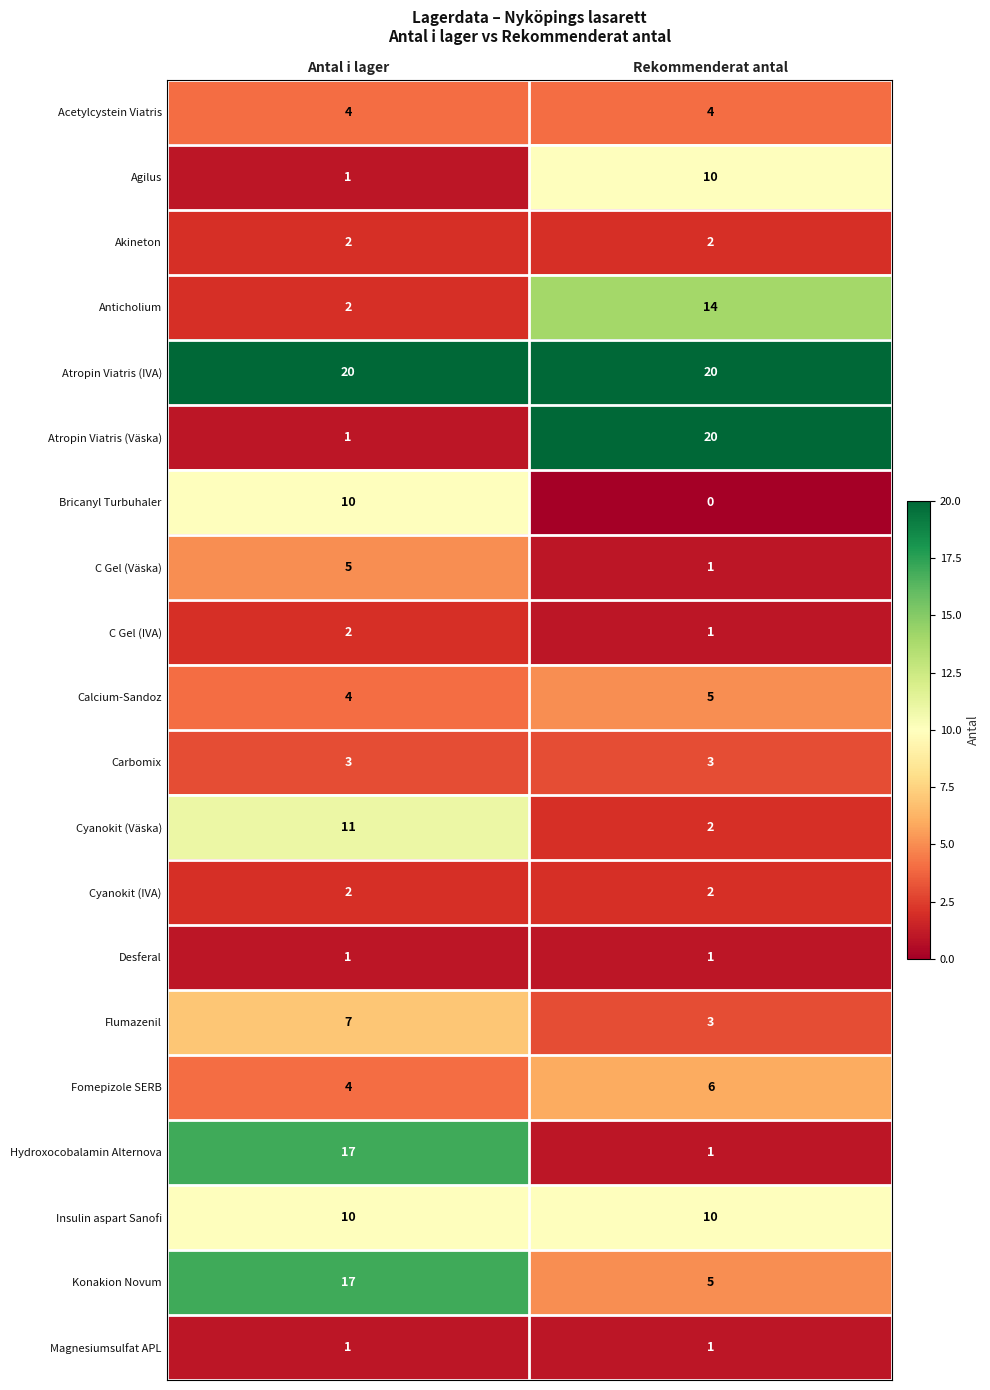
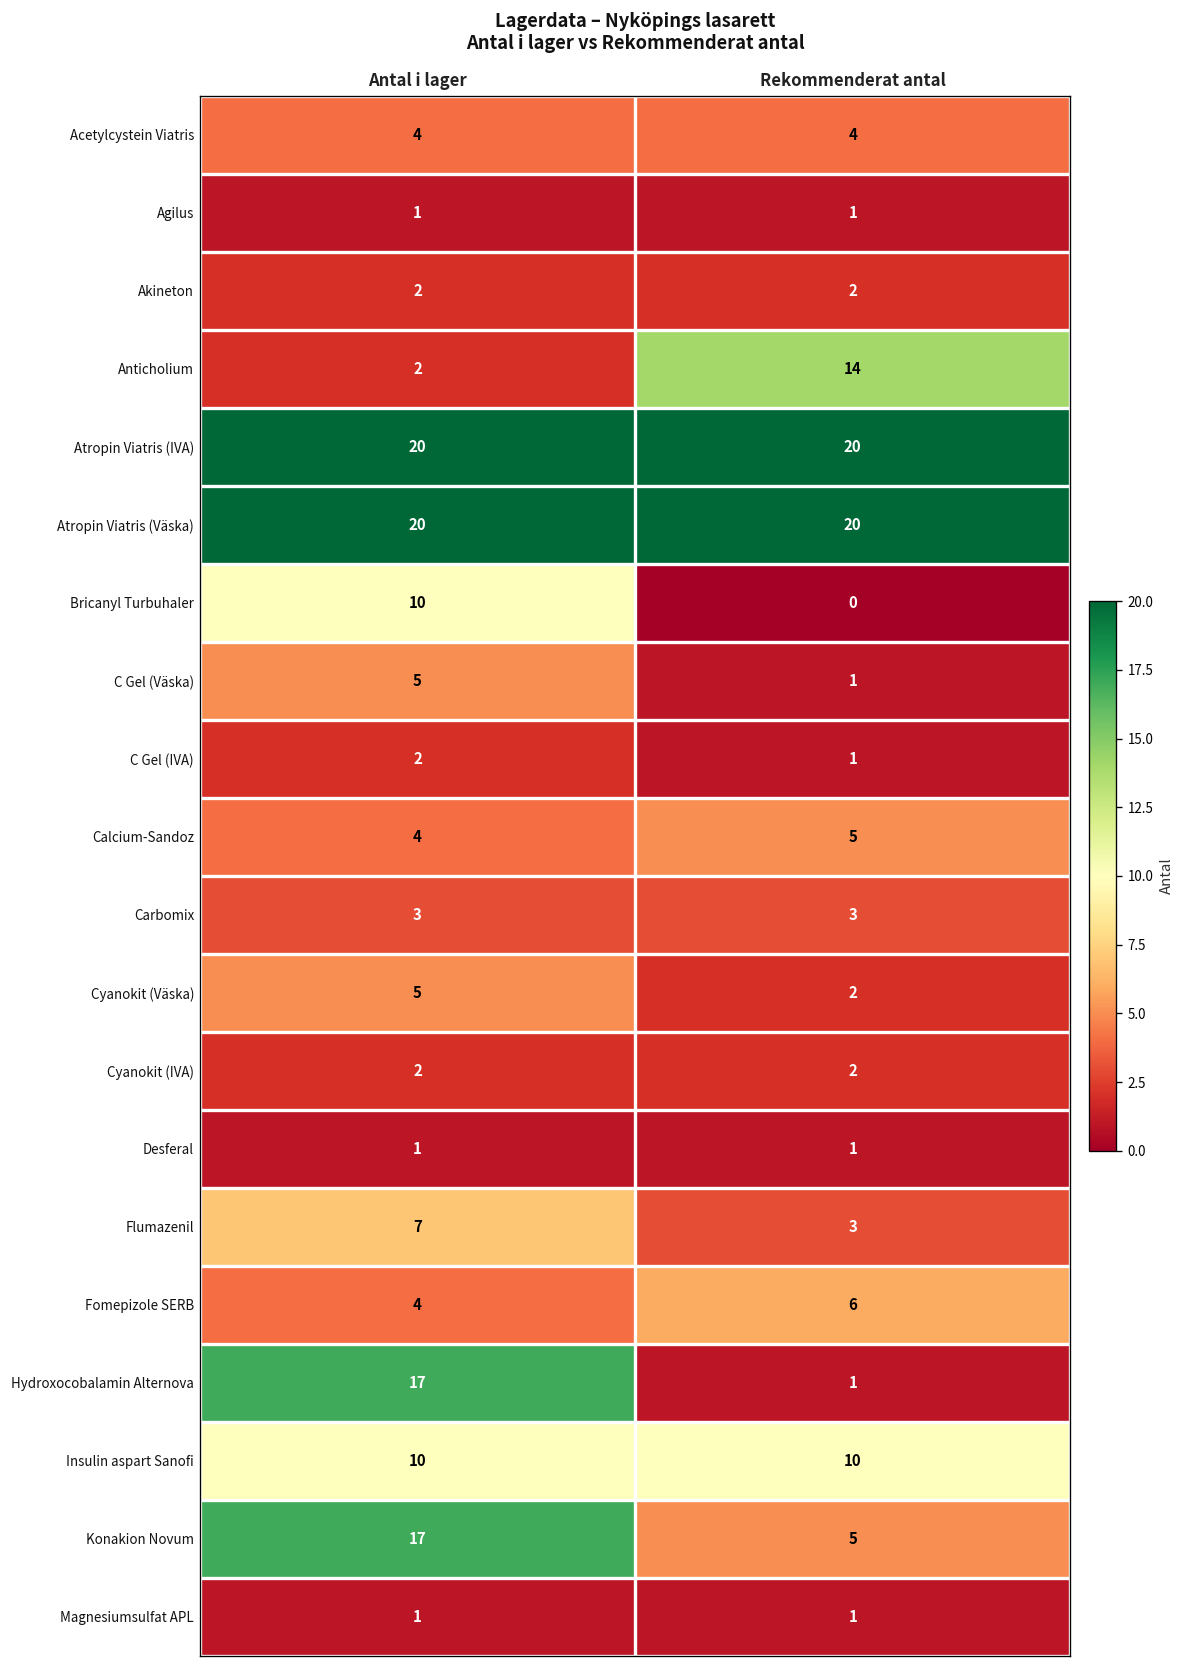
  {
    "Acetylcystein Viatris": {
      "Antal i lager": 4,
      "Rekommenderat antal": 4
    },
    "Agilus": {
      "Antal i lager": 1,
-     "Rekommenderat antal": 10
+     "Rekommenderat antal": 1
    },
    "Akineton": {
      "Antal i lager": 2,
      "Rekommenderat antal": 2
    },
    "Anticholium": {
      "Antal i lager": 2,
      "Rekommenderat antal": 14
    },
    "Atropin Viatris (IVA)": {
      "Antal i lager": 20,
      "Rekommenderat antal": 20
    },
    "Atropin Viatris (Väska)": {
-     "Antal i lager": 1,
+     "Antal i lager": 20,
      "Rekommenderat antal": 20
    },
    "Bricanyl Turbuhaler": {
      "Antal i lager": 10,
      "Rekommenderat antal": 0
    },
    "C Gel (Väska)": {
      "Antal i lager": 5,
      "Rekommenderat antal": 1
    },
    "C Gel (IVA)": {
      "Antal i lager": 2,
      "Rekommenderat antal": 1
    },
    "Calcium-Sandoz": {
      "Antal i lager": 4,
      "Rekommenderat antal": 5
    },
    "Carbomix": {
      "Antal i lager": 3,
      "Rekommenderat antal": 3
    },
    "Cyanokit (Väska)": {
-     "Antal i lager": 11,
+     "Antal i lager": 5,
      "Rekommenderat antal": 2
    },
    "Cyanokit (IVA)": {
      "Antal i lager": 2,
      "Rekommenderat antal": 2
    },
    "Desferal": {
      "Antal i lager": 1,
      "Rekommenderat antal": 1
    },
    "Flumazenil": {
      "Antal i lager": 7,
      "Rekommenderat antal": 3
    },
    "Fomepizole SERB": {
      "Antal i lager": 4,
      "Rekommenderat antal": 6
    },
    "Hydroxocobalamin Alternova": {
      "Antal i lager": 17,
      "Rekommenderat antal": 1
    },
    "Insulin aspart Sanofi": {
      "Antal i lager": 10,
      "Rekommenderat antal": 10
    },
    "Konakion Novum": {
      "Antal i lager": 17,
      "Rekommenderat antal": 5
    },
    "Magnesiumsulfat APL": {
      "Antal i lager": 1,
      "Rekommenderat antal": 1
    }
  }
